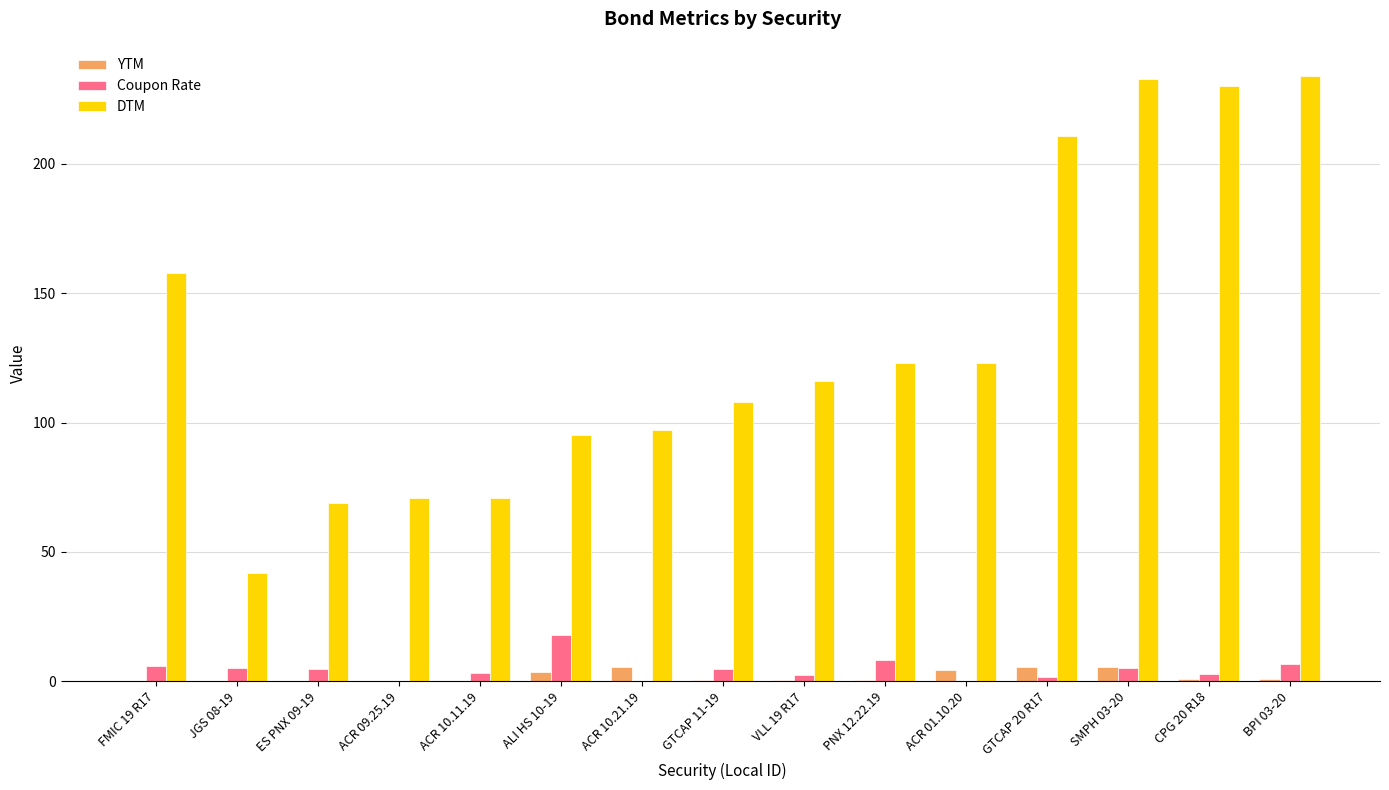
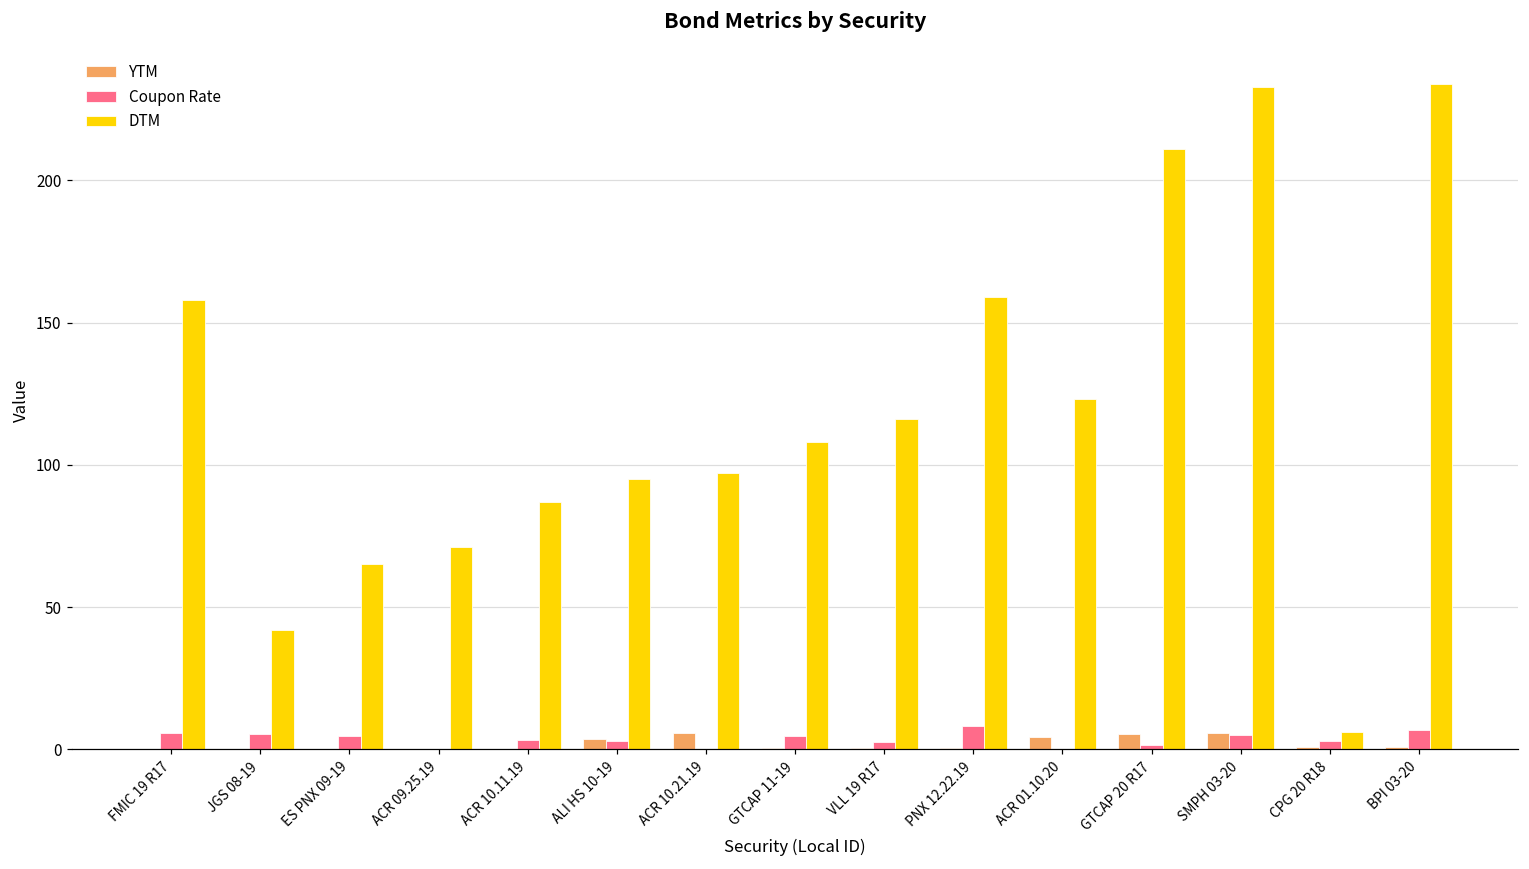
  {
    "YTM": {
      "ALI HS 10-19": 4,
      "ACR 10.21.19": 6,
      "ACR 01.10.20": 4,
      "GTCAP 20 R17": 5,
      "SMPH 03-20": 6
    },
    "Coupon Rate": {
      "FMIC 19 R17": 6,
      "JGS 08-19": 5,
      "ES PNX 09-19": 5,
      "ACR 09.25.19": 0,
      "ACR 10.11.19": 3,
-     "ALI HS 10-19": 18,
+     "ALI HS 10-19": 3,
      "ACR 10.21.19": 0,
      "GTCAP 11-19": 5,
      "VLL 19 R17": 2,
      "PNX 12.22.19": 8,
      "ACR 01.10.20": 0,
      "GTCAP 20 R17": 2,
      "SMPH 03-20": 5,
      "CPG 20 R18": 3,
      "BPI 03-20": 7
    },
    "DTM": {
      "FMIC 19 R17": 158,
      "JGS 08-19": 42,
-     "ES PNX 09-19": 69,
+     "ES PNX 09-19": 65,
      "ACR 09.25.19": 71,
-     "ACR 10.11.19": 71,
+     "ACR 10.11.19": 87,
      "ALI HS 10-19": 95,
      "ACR 10.21.19": 97,
      "GTCAP 11-19": 108,
      "VLL 19 R17": 116,
-     "PNX 12.22.19": 123,
+     "PNX 12.22.19": 159,
      "ACR 01.10.20": 123,
      "GTCAP 20 R17": 211,
      "SMPH 03-20": 233,
-     "CPG 20 R18": 230,
+     "CPG 20 R18": 6,
      "BPI 03-20": 234
    }
  }
